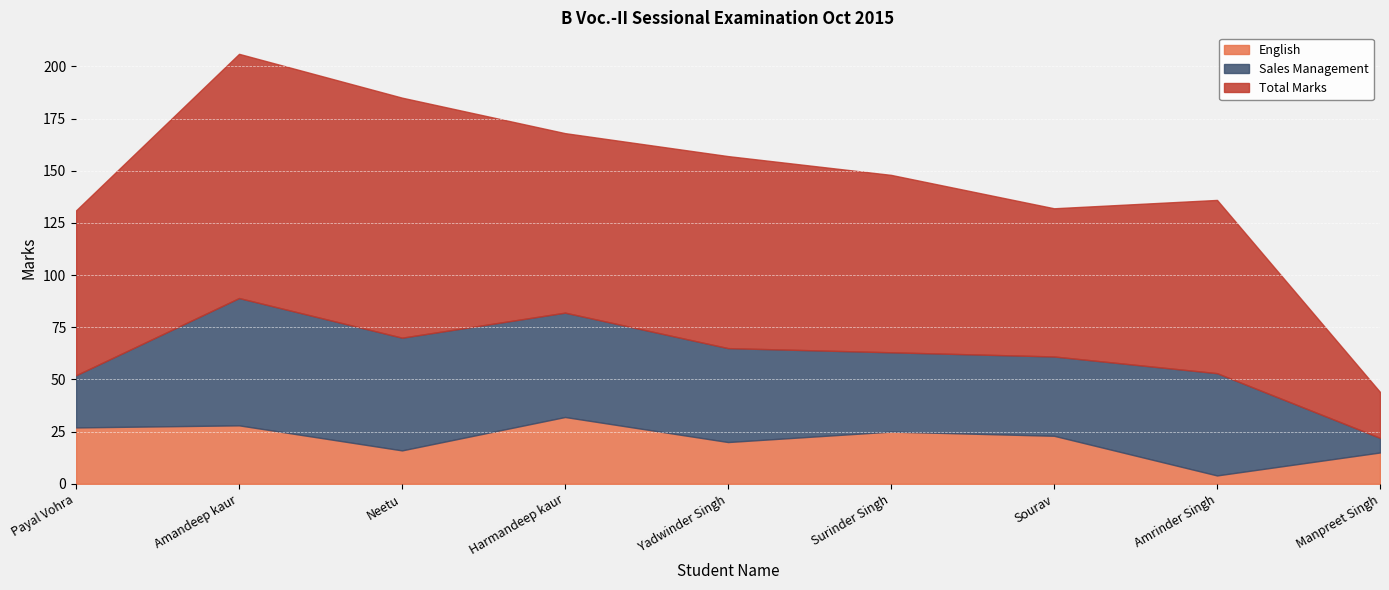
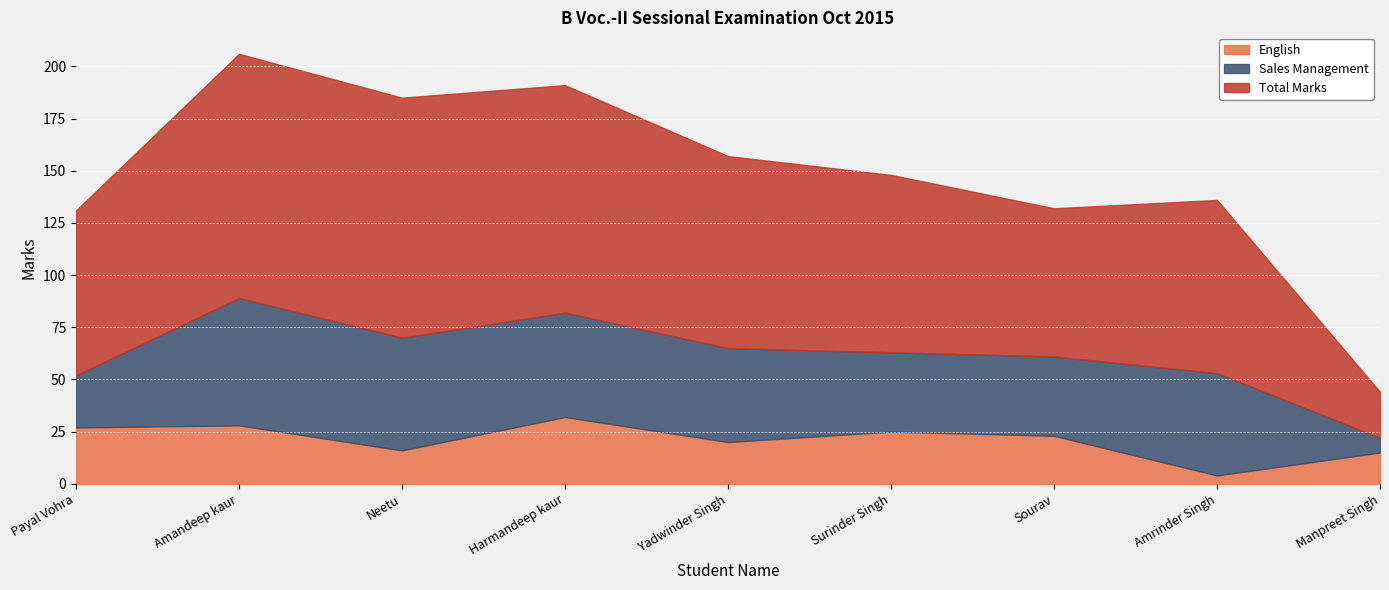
  {
    "English": {
      "Payal Vohra": 27,
      "Amandeep kaur": 28,
      "Neetu": 16,
      "Harmandeep kaur": 32,
      "Yadwinder Singh": 20,
      "Surinder Singh": 25,
      "Sourav": 23,
      "Amrinder Singh": 4,
      "Manpreet Singh": 15
    },
    "Sales Management": {
      "Payal Vohra": 25,
      "Amandeep kaur": 61,
      "Neetu": 54,
      "Harmandeep kaur": 50,
      "Yadwinder Singh": 45,
      "Surinder Singh": 38,
      "Sourav": 38,
      "Amrinder Singh": 49,
      "Manpreet Singh": 7
    },
    "Total Marks": {
      "Payal Vohra": 79,
      "Amandeep kaur": 117,
      "Neetu": 115,
-     "Harmandeep kaur": 86,
+     "Harmandeep kaur": 109,
      "Yadwinder Singh": 92,
      "Surinder Singh": 85,
      "Sourav": 71,
      "Amrinder Singh": 83,
      "Manpreet Singh": 22
    }
  }
